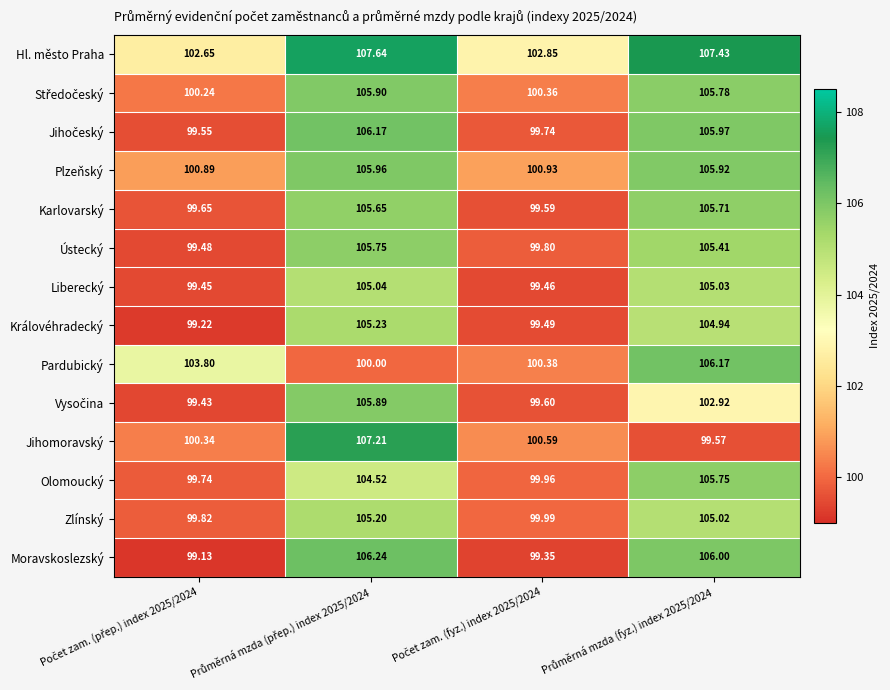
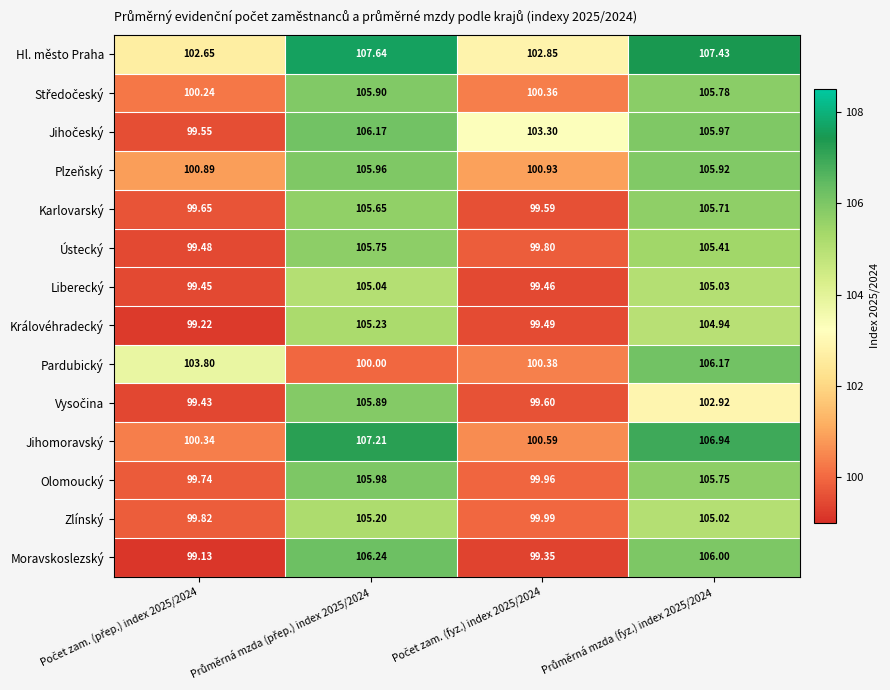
  {
    "Hl. město Praha": {
      "Počet zam. (přep.) index 2025/2024": 102.65,
      "Průměrná mzda (přep.) index 2025/2024": 107.64,
      "Počet zam. (fyz.) index 2025/2024": 102.85,
      "Průměrná mzda (fyz.) index 2025/2024": 107.43
    },
    "Středočeský": {
      "Počet zam. (přep.) index 2025/2024": 100.24,
      "Průměrná mzda (přep.) index 2025/2024": 105.90,
      "Počet zam. (fyz.) index 2025/2024": 100.36,
      "Průměrná mzda (fyz.) index 2025/2024": 105.78
    },
    "Jihočeský": {
      "Počet zam. (přep.) index 2025/2024": 99.55,
      "Průměrná mzda (přep.) index 2025/2024": 106.17,
-     "Počet zam. (fyz.) index 2025/2024": 99.74,
+     "Počet zam. (fyz.) index 2025/2024": 103.30,
      "Průměrná mzda (fyz.) index 2025/2024": 105.97
    },
    "Plzeňský": {
      "Počet zam. (přep.) index 2025/2024": 100.89,
      "Průměrná mzda (přep.) index 2025/2024": 105.96,
      "Počet zam. (fyz.) index 2025/2024": 100.93,
      "Průměrná mzda (fyz.) index 2025/2024": 105.92
    },
    "Karlovarský": {
      "Počet zam. (přep.) index 2025/2024": 99.65,
      "Průměrná mzda (přep.) index 2025/2024": 105.65,
      "Počet zam. (fyz.) index 2025/2024": 99.59,
      "Průměrná mzda (fyz.) index 2025/2024": 105.71
    },
    "Ústecký": {
      "Počet zam. (přep.) index 2025/2024": 99.48,
      "Průměrná mzda (přep.) index 2025/2024": 105.75,
      "Počet zam. (fyz.) index 2025/2024": 99.80,
      "Průměrná mzda (fyz.) index 2025/2024": 105.41
    },
    "Liberecký": {
      "Počet zam. (přep.) index 2025/2024": 99.45,
      "Průměrná mzda (přep.) index 2025/2024": 105.04,
      "Počet zam. (fyz.) index 2025/2024": 99.46,
      "Průměrná mzda (fyz.) index 2025/2024": 105.03
    },
    "Královéhradecký": {
      "Počet zam. (přep.) index 2025/2024": 99.22,
      "Průměrná mzda (přep.) index 2025/2024": 105.23,
      "Počet zam. (fyz.) index 2025/2024": 99.49,
      "Průměrná mzda (fyz.) index 2025/2024": 104.94
    },
    "Pardubický": {
      "Počet zam. (přep.) index 2025/2024": 103.80,
      "Průměrná mzda (přep.) index 2025/2024": 100.00,
      "Počet zam. (fyz.) index 2025/2024": 100.38,
      "Průměrná mzda (fyz.) index 2025/2024": 106.17
    },
    "Vysočina": {
      "Počet zam. (přep.) index 2025/2024": 99.43,
      "Průměrná mzda (přep.) index 2025/2024": 105.89,
      "Počet zam. (fyz.) index 2025/2024": 99.60,
      "Průměrná mzda (fyz.) index 2025/2024": 102.92
    },
    "Jihomoravský": {
      "Počet zam. (přep.) index 2025/2024": 100.34,
      "Průměrná mzda (přep.) index 2025/2024": 107.21,
      "Počet zam. (fyz.) index 2025/2024": 100.59,
-     "Průměrná mzda (fyz.) index 2025/2024": 99.57
+     "Průměrná mzda (fyz.) index 2025/2024": 106.94
    },
    "Olomoucký": {
      "Počet zam. (přep.) index 2025/2024": 99.74,
-     "Průměrná mzda (přep.) index 2025/2024": 104.52,
+     "Průměrná mzda (přep.) index 2025/2024": 105.98,
      "Počet zam. (fyz.) index 2025/2024": 99.96,
      "Průměrná mzda (fyz.) index 2025/2024": 105.75
    },
    "Zlínský": {
      "Počet zam. (přep.) index 2025/2024": 99.82,
      "Průměrná mzda (přep.) index 2025/2024": 105.20,
      "Počet zam. (fyz.) index 2025/2024": 99.99,
      "Průměrná mzda (fyz.) index 2025/2024": 105.02
    },
    "Moravskoslezský": {
      "Počet zam. (přep.) index 2025/2024": 99.13,
      "Průměrná mzda (přep.) index 2025/2024": 106.24,
      "Počet zam. (fyz.) index 2025/2024": 99.35,
      "Průměrná mzda (fyz.) index 2025/2024": 106.00
    }
  }
